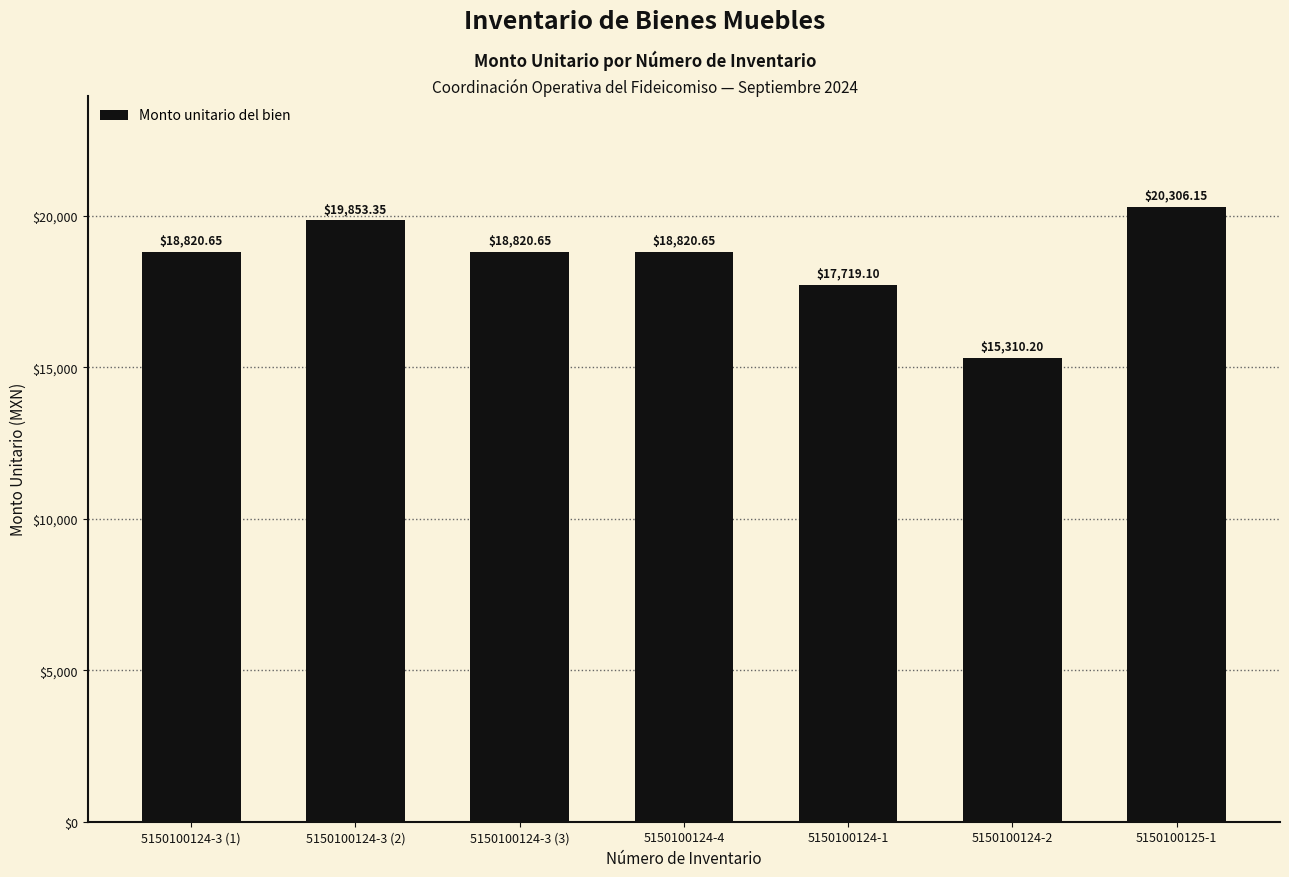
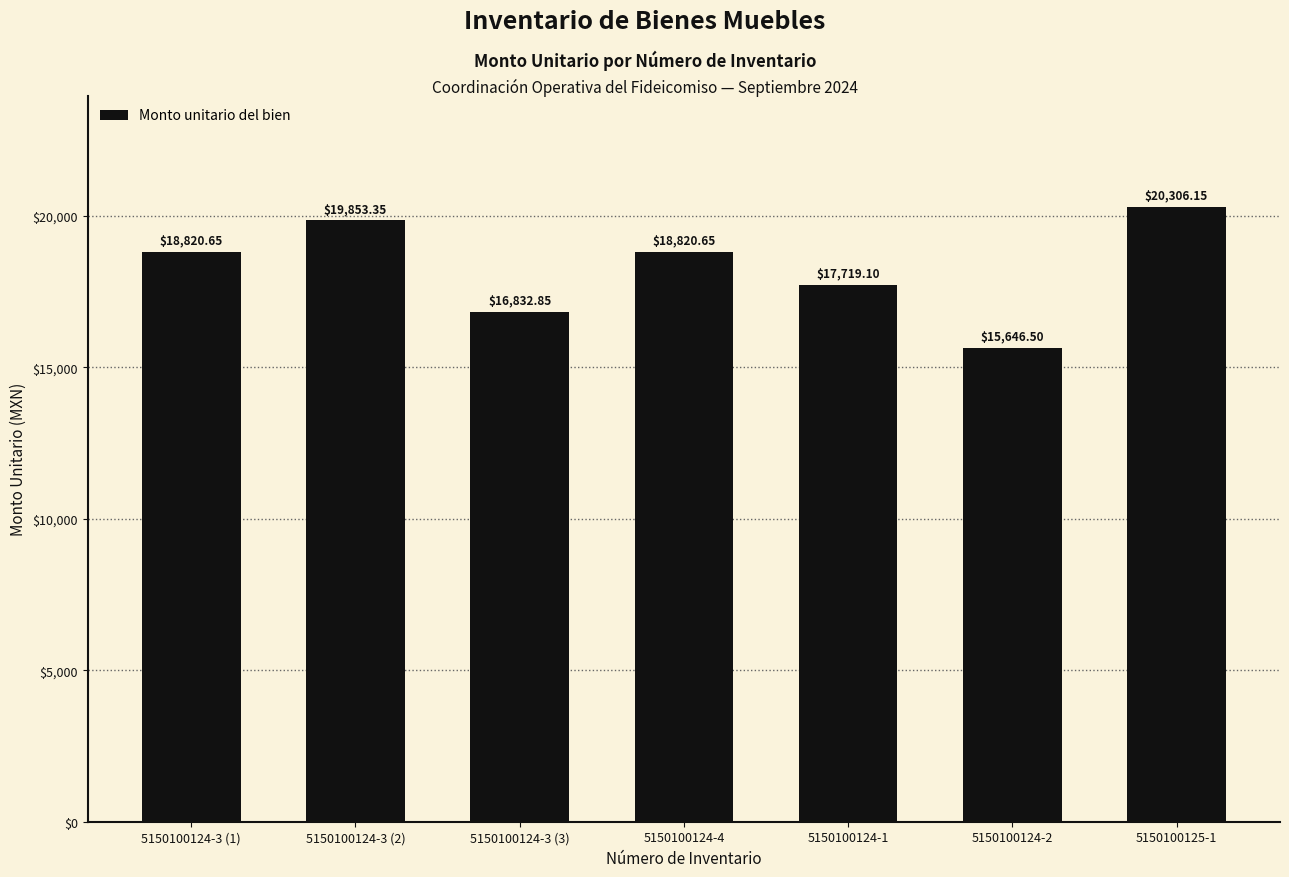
  {
    "5150100124-3 (1)": "$18,820.65",
    "5150100124-3 (2)": "$19,853.35",
-   "5150100124-3 (3)": "$18,820.65",
+   "5150100124-3 (3)": "$16,832.85",
    "5150100124-4": "$18,820.65",
    "5150100124-1": "$17,719.10",
-   "5150100124-2": "$15,310.20",
+   "5150100124-2": "$15,646.50",
    "5150100125-1": "$20,306.15"
  }
